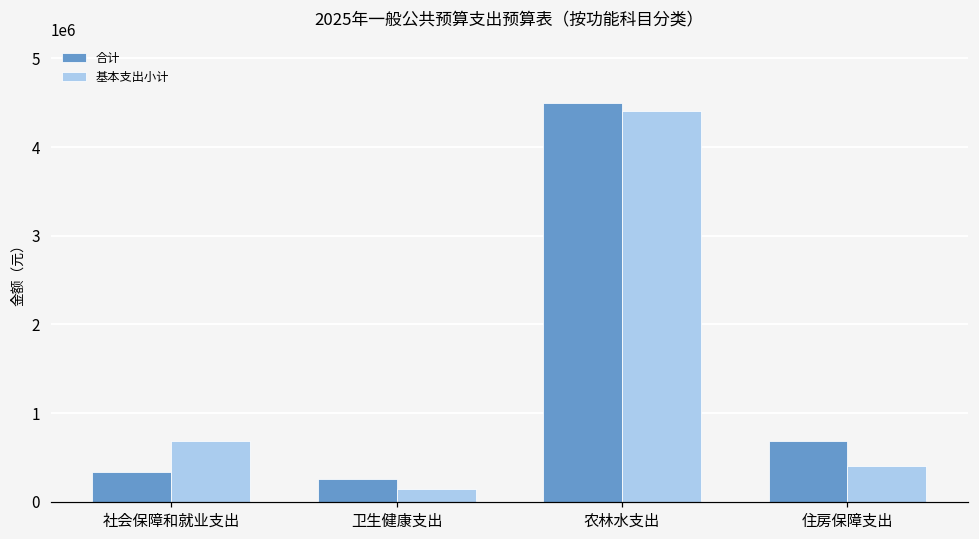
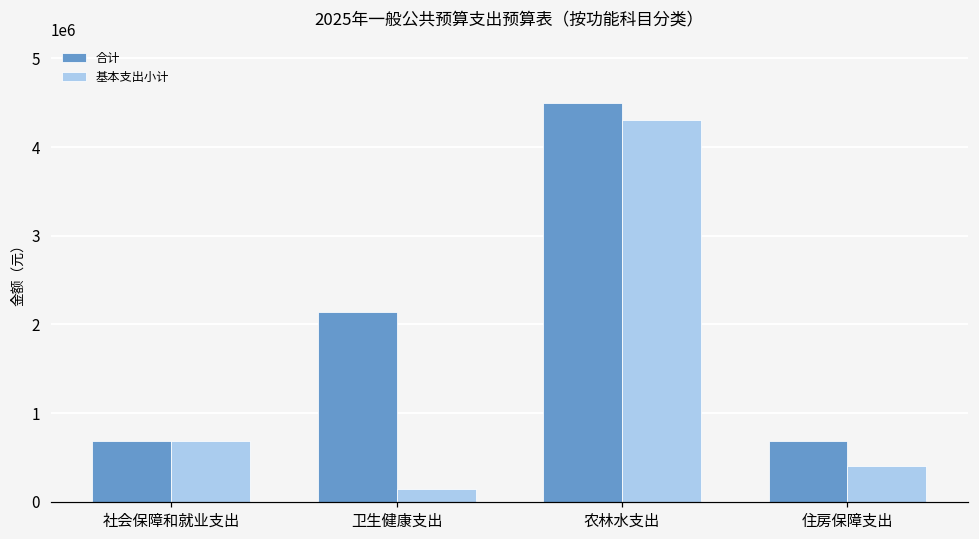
  {
    "合计": {
-     "社会保障和就业支出": 300000,
-     "卫生健康支出": 300000,
+     "社会保障和就业支出": 700000,
+     "卫生健康支出": 2100000,
      "农林水支出": 4500000,
      "住房保障支出": 700000
    },
    "基本支出小计": {
      "社会保障和就业支出": 700000,
      "卫生健康支出": 100000,
-     "农林水支出": 4400000,
+     "农林水支出": 4300000,
      "住房保障支出": 400000
    }
  }
